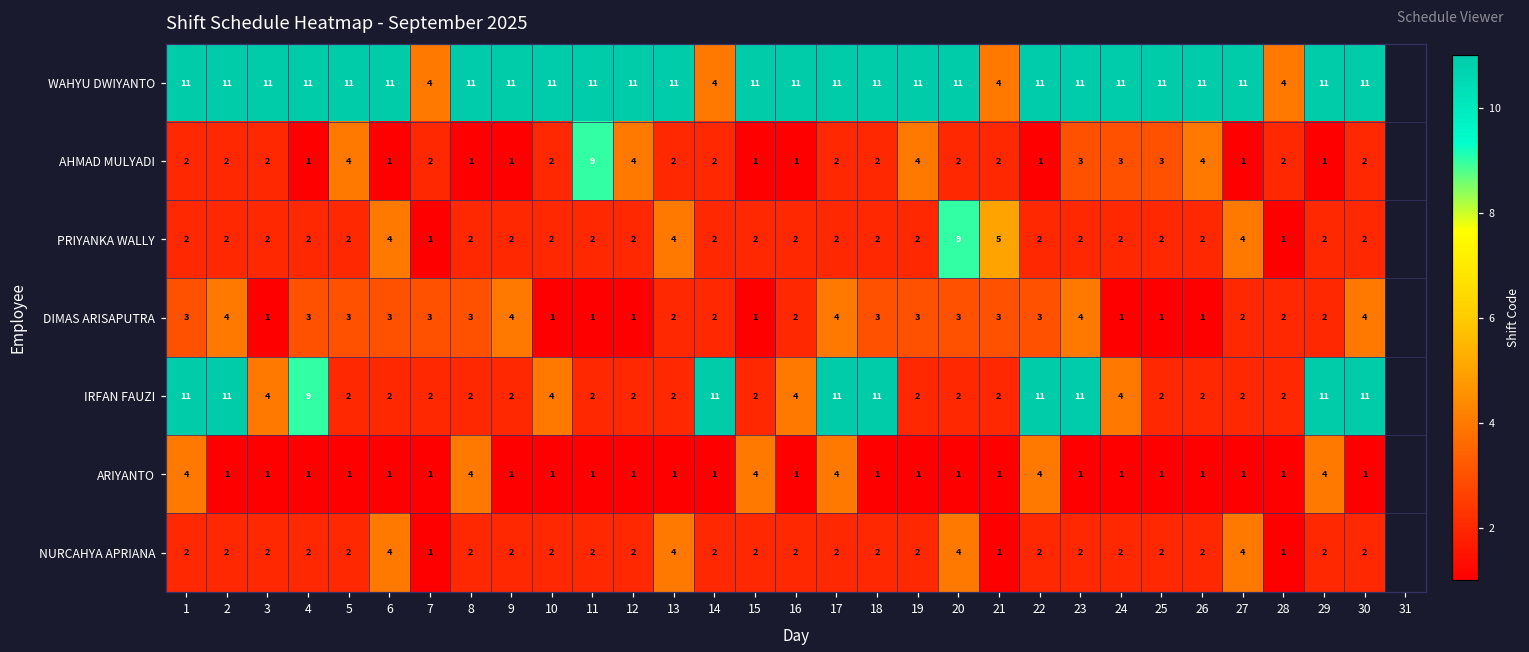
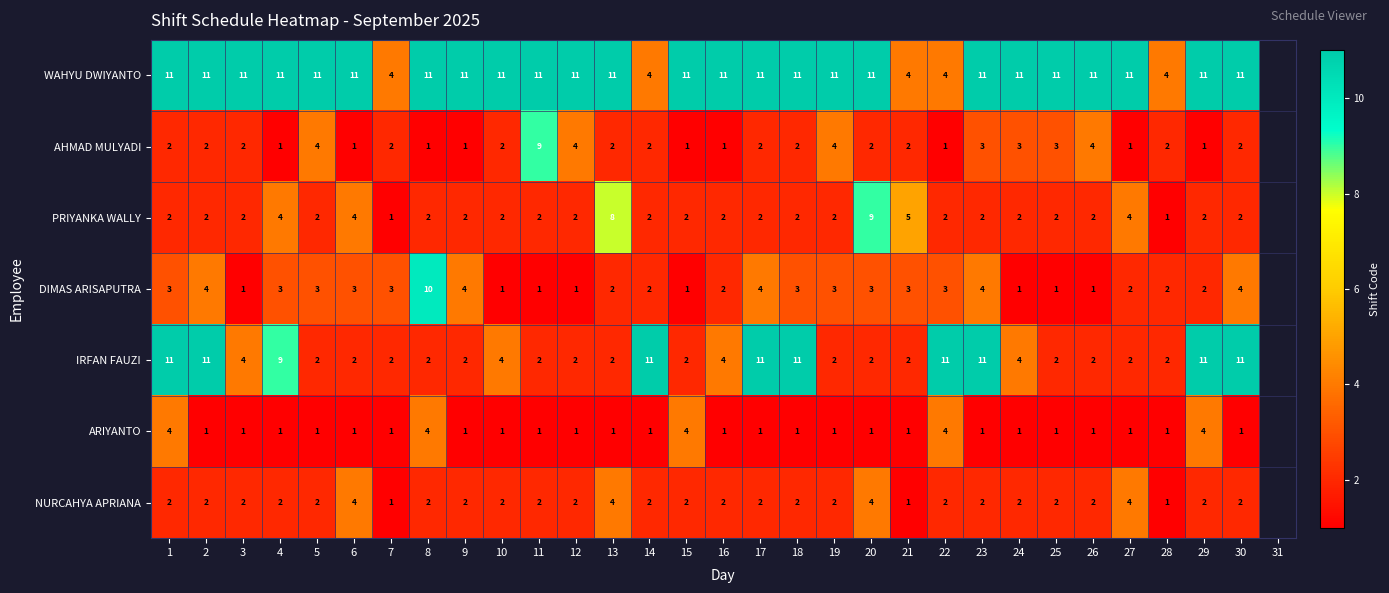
  {
    "WAHYU DWIYANTO": {
      "1": 11,
      "2": 11,
      "3": 11,
      "4": 11,
      "5": 11,
      "6": 11,
      "7": 4,
      "8": 11,
      "9": 11,
      "10": 11,
      "11": 11,
      "12": 11,
      "13": 11,
      "14": 4,
      "15": 11,
      "16": 11,
      "17": 11,
      "18": 11,
      "19": 11,
      "20": 11,
      "21": 4,
-     "22": 11,
+     "22": 4,
      "23": 11,
      "24": 11,
      "25": 11,
      "26": 11,
      "27": 11,
      "28": 4,
      "29": 11,
      "30": 11
    },
    "PRIYANKA WALLY": {
      "1": 2,
      "2": 2,
      "3": 2,
-     "4": 2,
+     "4": 4,
      "5": 2,
      "6": 4,
      "7": 1,
      "8": 2,
      "9": 2,
      "10": 2,
      "11": 2,
      "12": 2,
-     "13": 4,
+     "13": 8,
      "14": 2,
      "15": 2,
      "16": 2,
      "17": 2,
      "18": 2,
      "19": 2,
      "20": 9,
      "21": 5,
      "22": 2,
      "23": 2,
      "24": 2,
      "25": 2,
      "26": 2,
      "27": 4,
      "28": 1,
      "29": 2,
      "30": 2
    },
    "DIMAS ARISAPUTRA": {
      "1": 3,
      "2": 4,
      "3": 1,
      "4": 3,
      "5": 3,
      "6": 3,
      "7": 3,
-     "8": 3,
+     "8": 10,
      "9": 4,
      "10": 1,
      "11": 1,
      "12": 1,
      "13": 2,
      "14": 2,
      "15": 1,
      "16": 2,
      "17": 4,
      "18": 3,
      "19": 3,
      "20": 3,
      "21": 3,
      "22": 3,
      "23": 4,
      "24": 1,
      "25": 1,
      "26": 1,
      "27": 2,
      "28": 2,
      "29": 2,
      "30": 4
    },
    "ARIYANTO": {
      "1": 4,
      "2": 1,
      "3": 1,
      "4": 1,
      "5": 1,
      "6": 1,
      "7": 1,
      "8": 4,
      "9": 1,
      "10": 1,
      "11": 1,
      "12": 1,
      "13": 1,
      "14": 1,
      "15": 4,
      "16": 1,
-     "17": 4,
+     "17": 1,
      "18": 1,
      "19": 1,
      "20": 1,
      "21": 1,
      "22": 4,
      "23": 1,
      "24": 1,
      "25": 1,
      "26": 1,
      "27": 1,
      "28": 1,
      "29": 4,
      "30": 1
    }
  }
